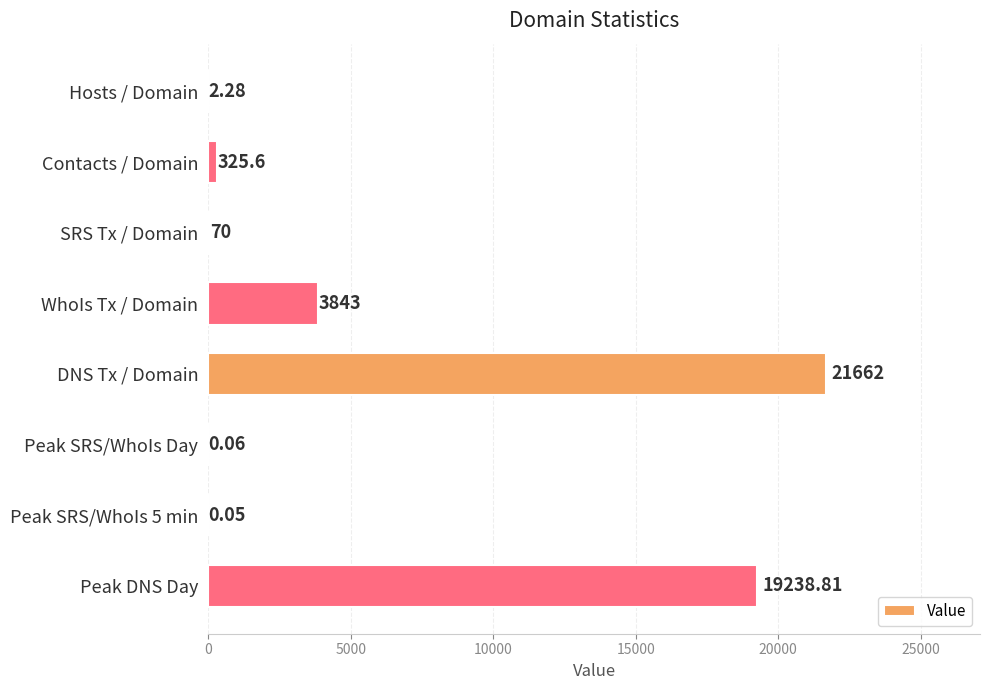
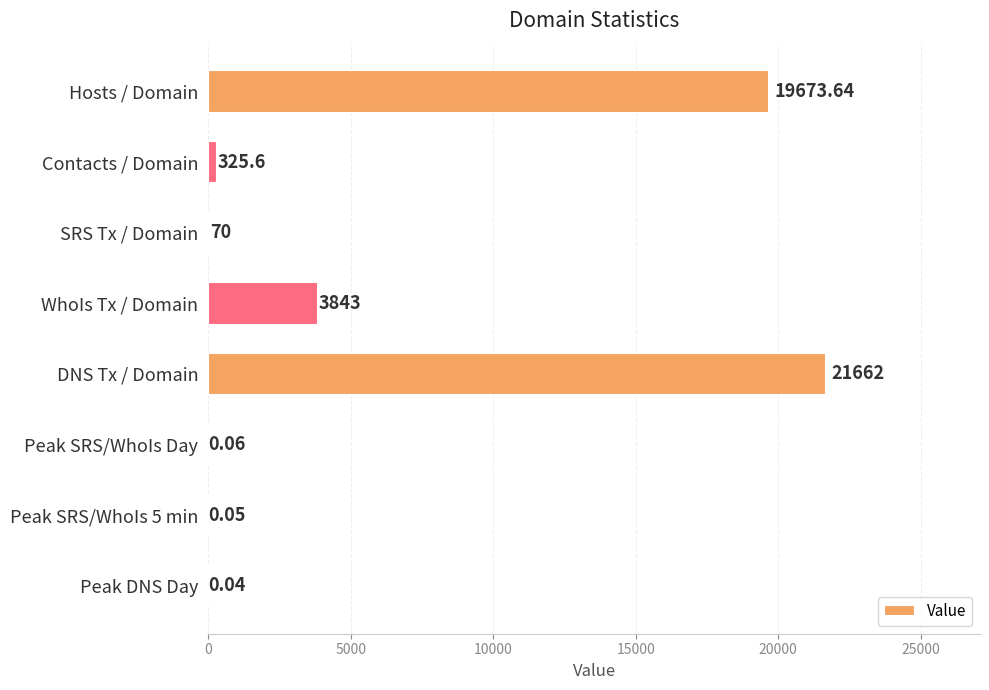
  {
-   "Hosts / Domain": 2.28,
+   "Hosts / Domain": 19673.64,
    "Contacts / Domain": 325.6,
    "SRS Tx / Domain": 70,
    "WhoIs Tx / Domain": 3843,
    "DNS Tx / Domain": 21662,
    "Peak SRS/WhoIs Day": 0.06,
    "Peak SRS/WhoIs 5 min": 0.05,
-   "Peak DNS Day": 19238.81
+   "Peak DNS Day": 0.04
  }
